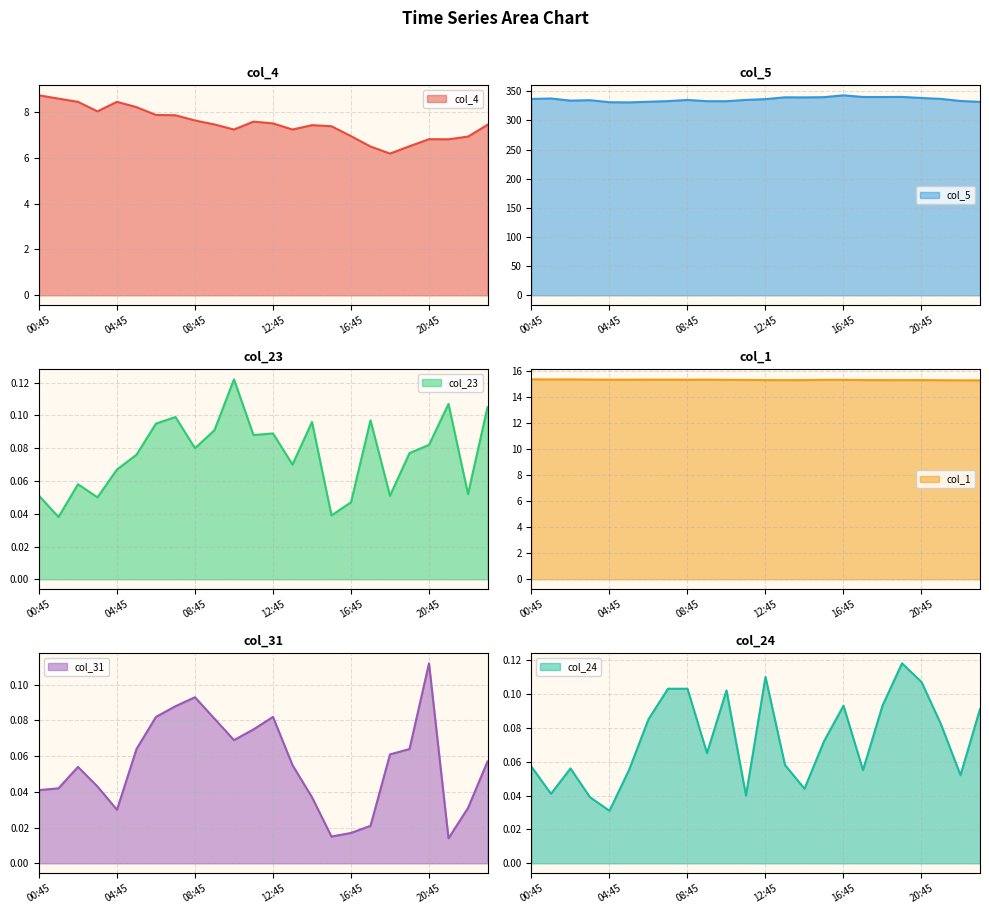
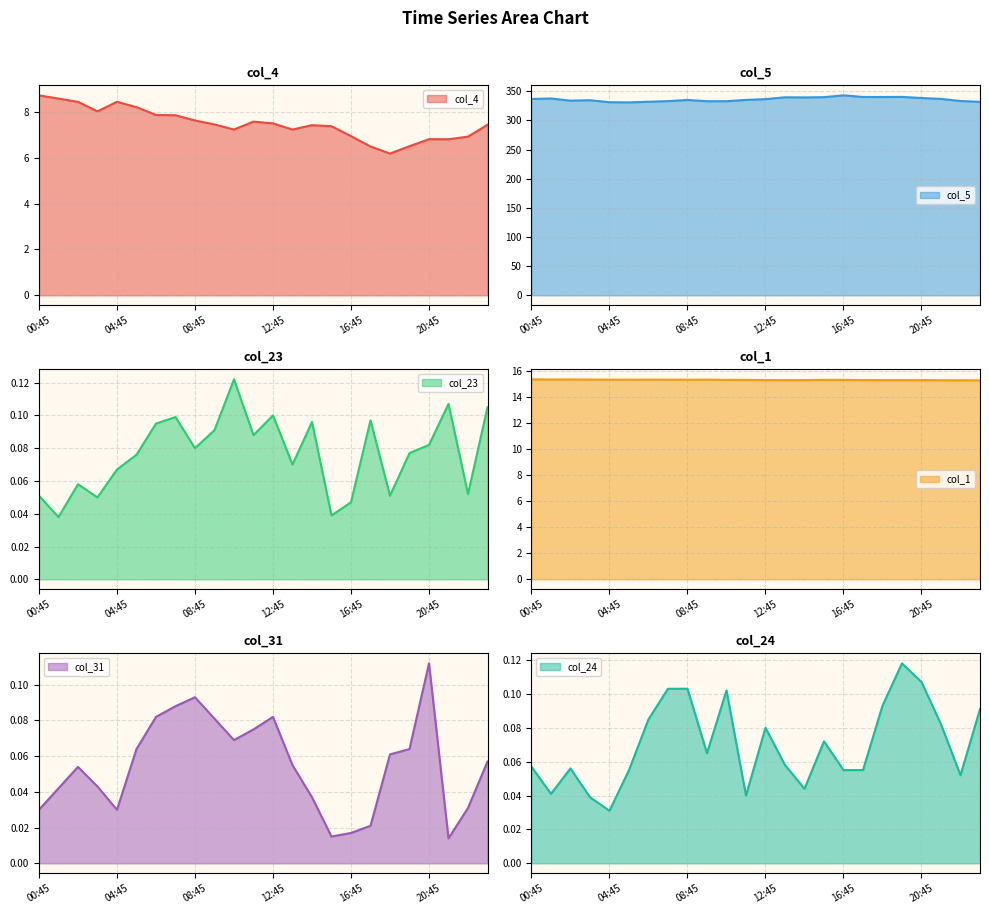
  {
    "col_4": {
      "00:45": 8.7,
      "04:45": 8.4,
      "08:45": 7.6,
      "12:45": 7.5,
      "16:45": 6.9,
      "20:45": 6.8
    },
    "col_5": {
      "00:45": 340,
      "04:45": 330,
      "08:45": 340,
      "12:45": 340,
      "16:45": 340,
      "20:45": 340
    },
    "col_23": {
      "00:45": 0.051,
      "04:45": 0.067,
      "08:45": 0.080,
-     "12:45": 0.089,
+     "12:45": 0.100,
      "16:45": 0.047,
      "20:45": 0.082
    },
    "col_1": {
      "00:45": 15.4,
      "04:45": 15.4,
      "08:45": 15.4,
      "12:45": 15.3,
      "16:45": 15.3,
      "20:45": 15.3
    },
    "col_31": {
-     "00:45": 0.041,
+     "00:45": 0.030,
      "04:45": 0.030,
      "08:45": 0.093,
      "12:45": 0.082,
      "16:45": 0.017,
      "20:45": 0.112
    },
    "col_24": {
      "00:45": 0.057,
      "04:45": 0.031,
      "08:45": 0.103,
-     "12:45": 0.11,
-     "16:45": 0.093,
+     "12:45": 0.08,
+     "16:45": 0.055,
      "20:45": 0.107
    }
  }
